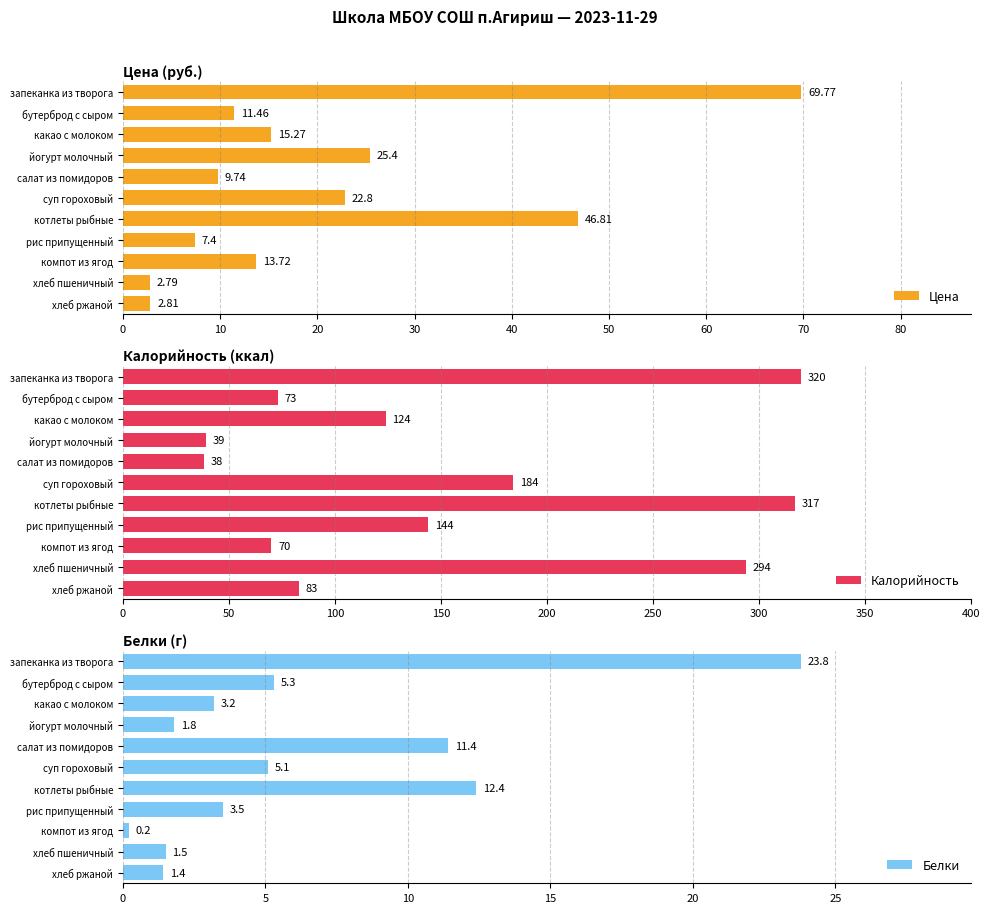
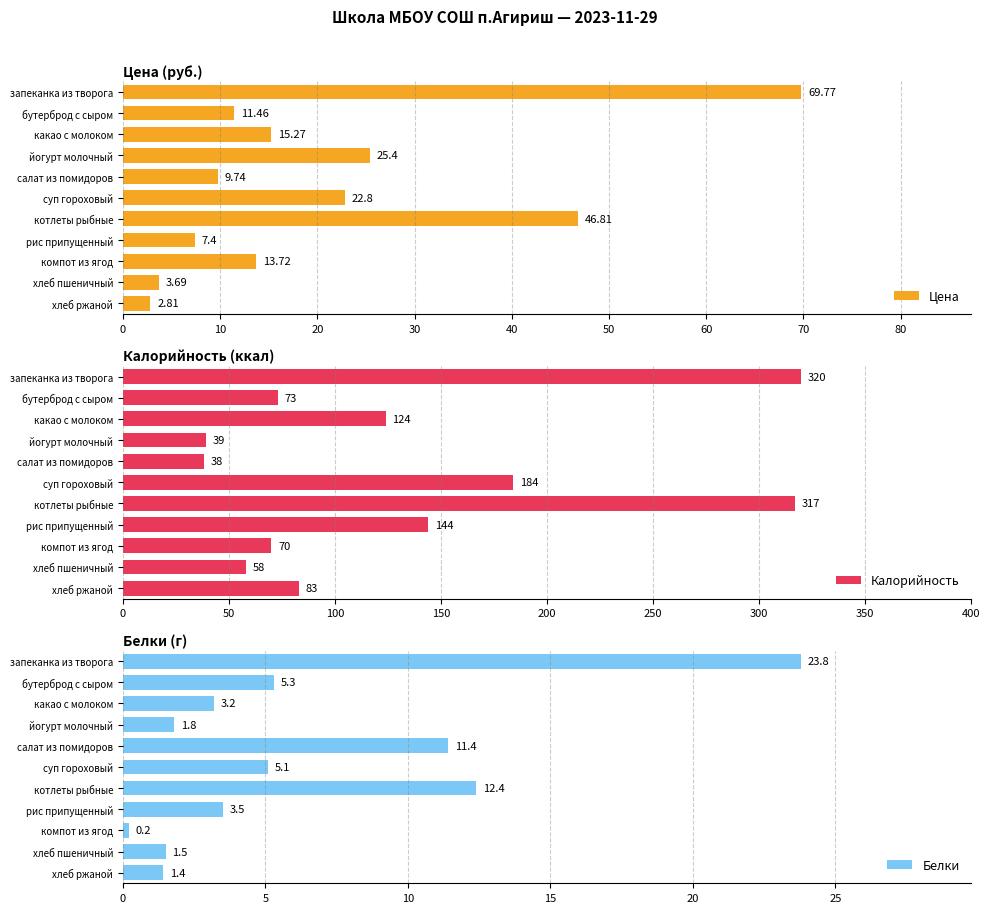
  {
    "Цена (руб.)": {
      "запеканка из творога": 69.77,
      "бутерброд с сыром": 11.46,
      "какао с молоком": 15.27,
      "йогурт молочный": 25.4,
      "салат из помидоров": 9.74,
      "суп гороховый": 22.8,
      "котлеты рыбные": 46.81,
      "рис припущенный": 7.4,
      "компот из ягод": 13.72,
-     "хлеб пшеничный": 2.79,
+     "хлеб пшеничный": 3.69,
      "хлеб ржаной": 2.81
    },
    "Калорийность (ккал)": {
      "запеканка из творога": 320,
      "бутерброд с сыром": 73,
      "какао с молоком": 124,
      "йогурт молочный": 39,
      "салат из помидоров": 38,
      "суп гороховый": 184,
      "котлеты рыбные": 317,
      "рис припущенный": 144,
      "компот из ягод": 70,
-     "хлеб пшеничный": 294,
+     "хлеб пшеничный": 58,
      "хлеб ржаной": 83
    },
    "Белки (г)": {
      "запеканка из творога": 23.8,
      "бутерброд с сыром": 5.3,
      "какао с молоком": 3.2,
      "йогурт молочный": 1.8,
      "салат из помидоров": 11.4,
      "суп гороховый": 5.1,
      "котлеты рыбные": 12.4,
      "рис припущенный": 3.5,
      "компот из ягод": 0.2,
      "хлеб пшеничный": 1.5,
      "хлеб ржаной": 1.4
    }
  }
